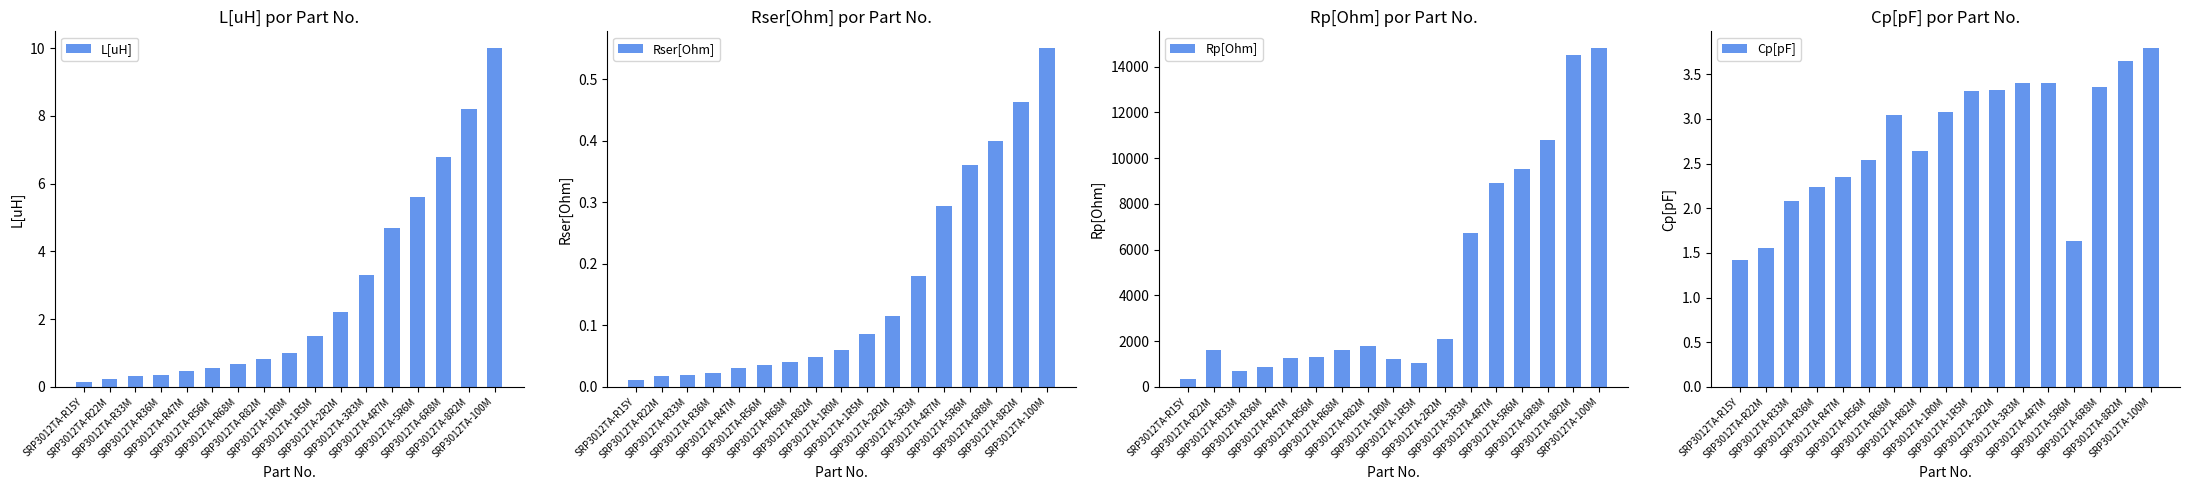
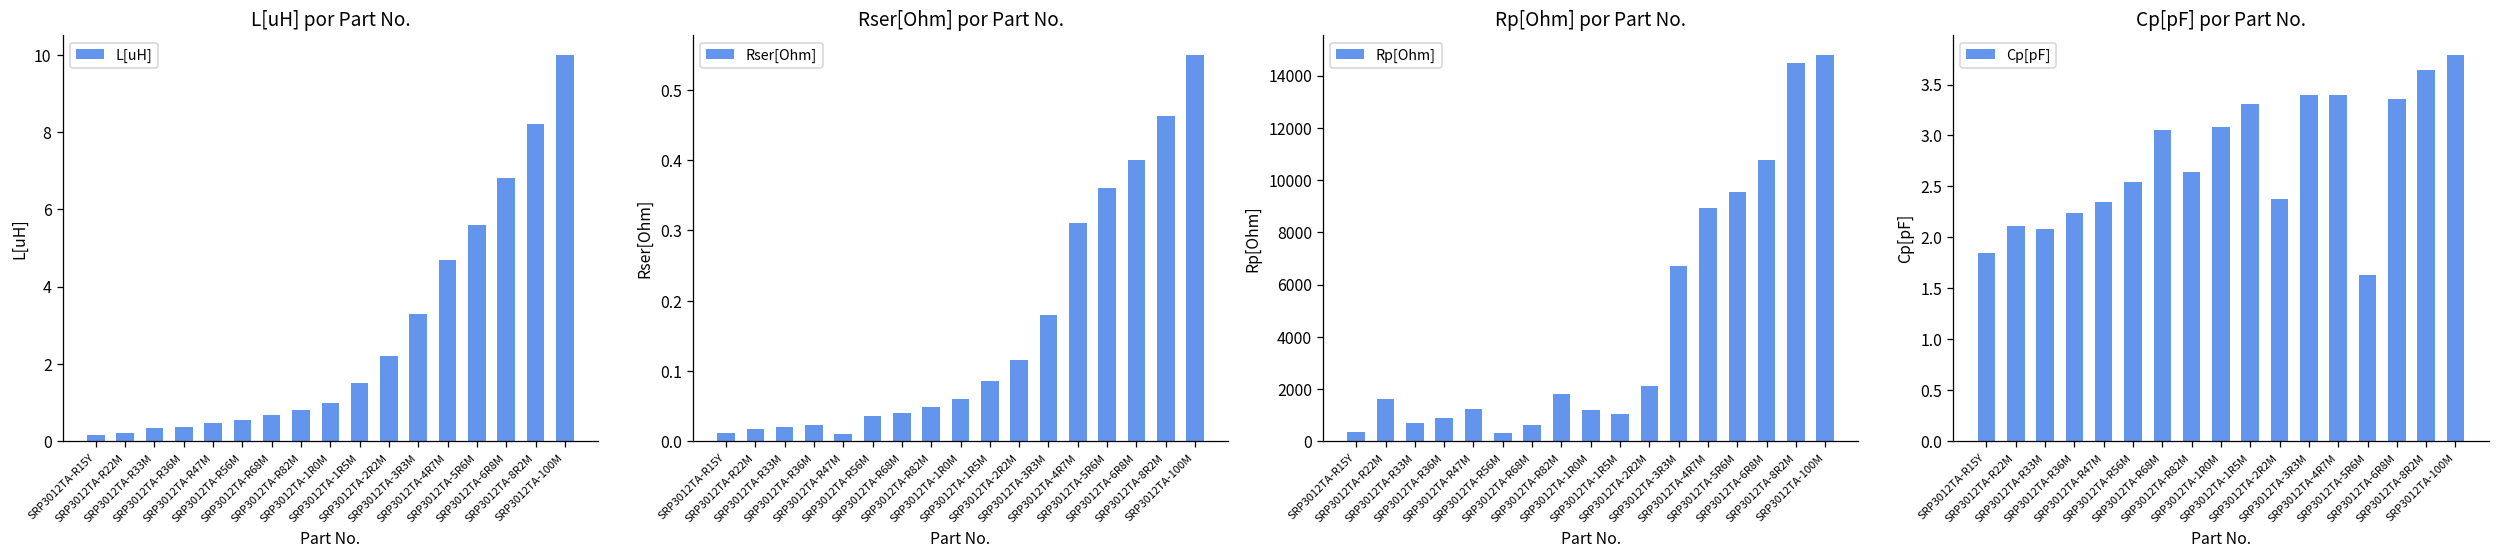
  {
    "L[uH] por Part No.": {
      "SRP3012TA-R15Y": 0.2,
      "SRP3012TA-R22M": 0.2,
      "SRP3012TA-R33M": 0.3,
      "SRP3012TA-R36M": 0.4,
      "SRP3012TA-R47M": 0.5,
      "SRP3012TA-R56M": 0.6,
      "SRP3012TA-R68M": 0.7,
      "SRP3012TA-R82M": 0.8,
      "SRP3012TA-1R0M": 1.0,
      "SRP3012TA-1R5M": 1.5,
      "SRP3012TA-2R2M": 2.2,
      "SRP3012TA-3R3M": 3.3,
      "SRP3012TA-4R7M": 4.7,
      "SRP3012TA-5R6M": 5.6,
      "SRP3012TA-6R8M": 6.8,
      "SRP3012TA-8R2M": 8.2,
      "SRP3012TA-100M": 10.0
    },
    "Rser[Ohm] por Part No.": {
      "SRP3012TA-R15Y": 0.01,
      "SRP3012TA-R22M": 0.02,
      "SRP3012TA-R33M": 0.02,
      "SRP3012TA-R36M": 0.02,
-     "SRP3012TA-R47M": 0.03,
+     "SRP3012TA-R47M": 0.01,
      "SRP3012TA-R56M": 0.04,
      "SRP3012TA-R68M": 0.04,
      "SRP3012TA-R82M": 0.05,
      "SRP3012TA-1R0M": 0.06,
      "SRP3012TA-1R5M": 0.09,
      "SRP3012TA-2R2M": 0.12,
      "SRP3012TA-3R3M": 0.18,
-     "SRP3012TA-4R7M": 0.29,
+     "SRP3012TA-4R7M": 0.31,
      "SRP3012TA-5R6M": 0.36,
      "SRP3012TA-6R8M": 0.40,
      "SRP3012TA-8R2M": 0.46,
      "SRP3012TA-100M": 0.55
    },
    "Rp[Ohm] por Part No.": {
      "SRP3012TA-R15Y": 400,
      "SRP3012TA-R22M": 1600,
      "SRP3012TA-R33M": 700,
      "SRP3012TA-R36M": 900,
      "SRP3012TA-R47M": 1300,
-     "SRP3012TA-R56M": 1300,
-     "SRP3012TA-R68M": 1600,
+     "SRP3012TA-R56M": 300,
+     "SRP3012TA-R68M": 600,
      "SRP3012TA-R82M": 1800,
      "SRP3012TA-1R0M": 1200,
      "SRP3012TA-1R5M": 1000,
      "SRP3012TA-2R2M": 2100,
      "SRP3012TA-3R3M": 6700,
      "SRP3012TA-4R7M": 8900,
      "SRP3012TA-5R6M": 9500,
      "SRP3012TA-6R8M": 10800,
      "SRP3012TA-8R2M": 14500,
      "SRP3012TA-100M": 14800
    },
    "Cp[pF] por Part No.": {
-     "SRP3012TA-R15Y": 1.4,
-     "SRP3012TA-R22M": 1.6,
+     "SRP3012TA-R15Y": 1.8,
+     "SRP3012TA-R22M": 2.1,
      "SRP3012TA-R33M": 2.1,
      "SRP3012TA-R36M": 2.2,
      "SRP3012TA-R47M": 2.3,
      "SRP3012TA-R56M": 2.5,
      "SRP3012TA-R68M": 3.1,
      "SRP3012TA-R82M": 2.6,
      "SRP3012TA-1R0M": 3.1,
      "SRP3012TA-1R5M": 3.3,
-     "SRP3012TA-2R2M": 3.3,
+     "SRP3012TA-2R2M": 2.4,
      "SRP3012TA-3R3M": 3.4,
      "SRP3012TA-4R7M": 3.4,
      "SRP3012TA-5R6M": 1.6,
      "SRP3012TA-6R8M": 3.4,
      "SRP3012TA-8R2M": 3.6,
      "SRP3012TA-100M": 3.8
    }
  }
